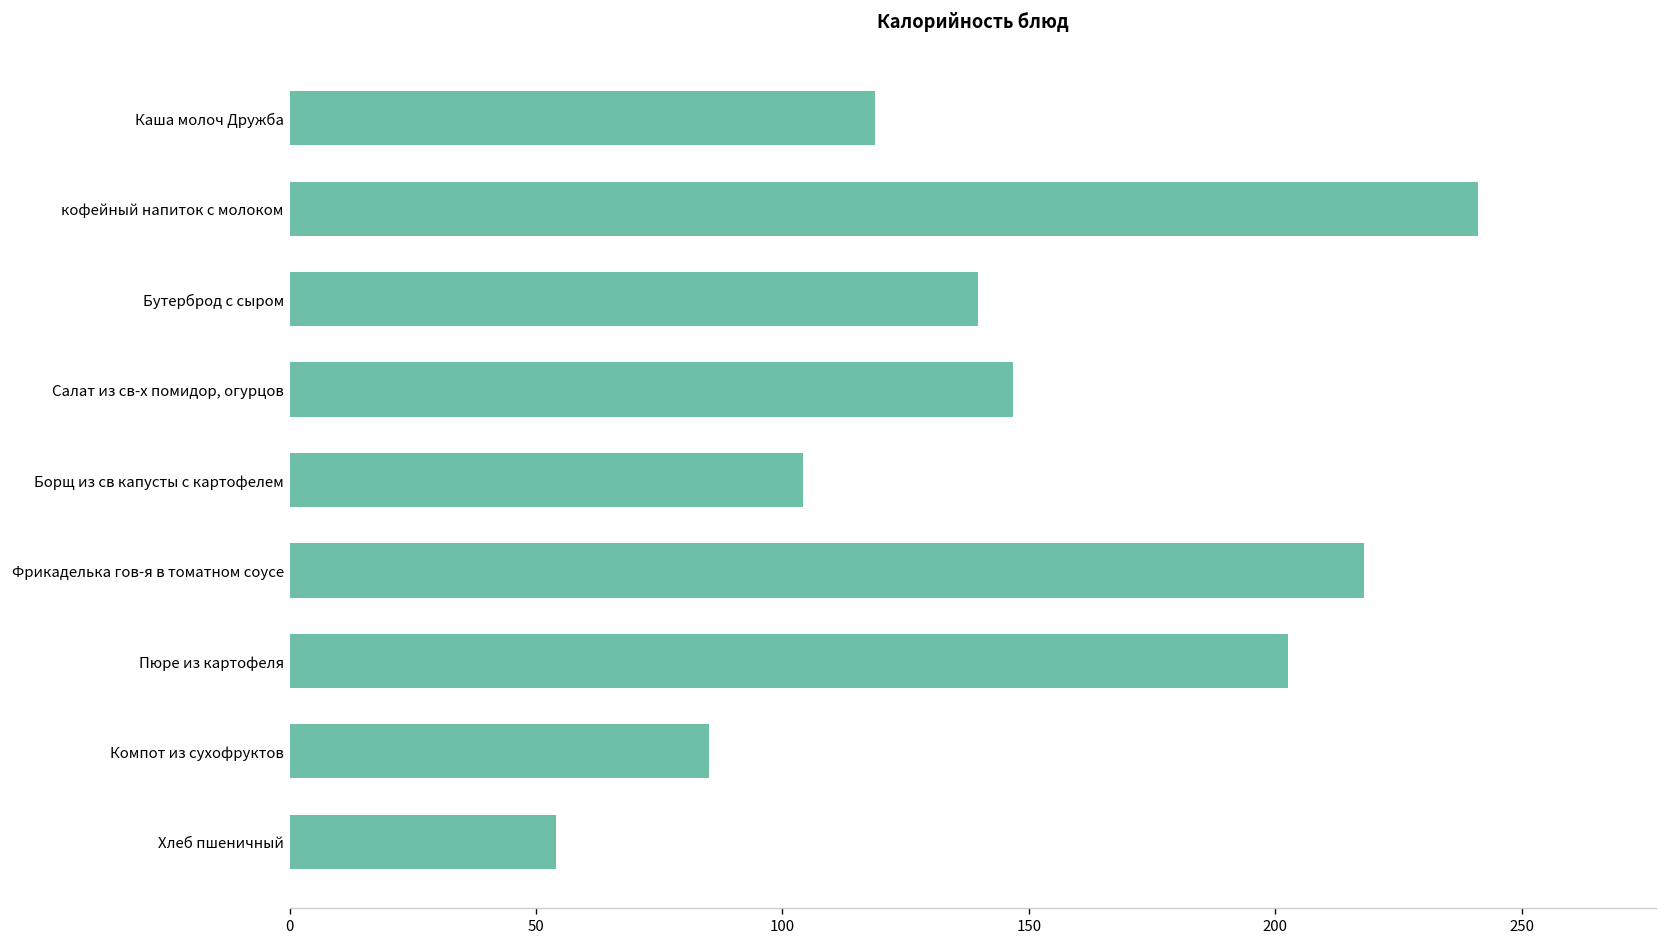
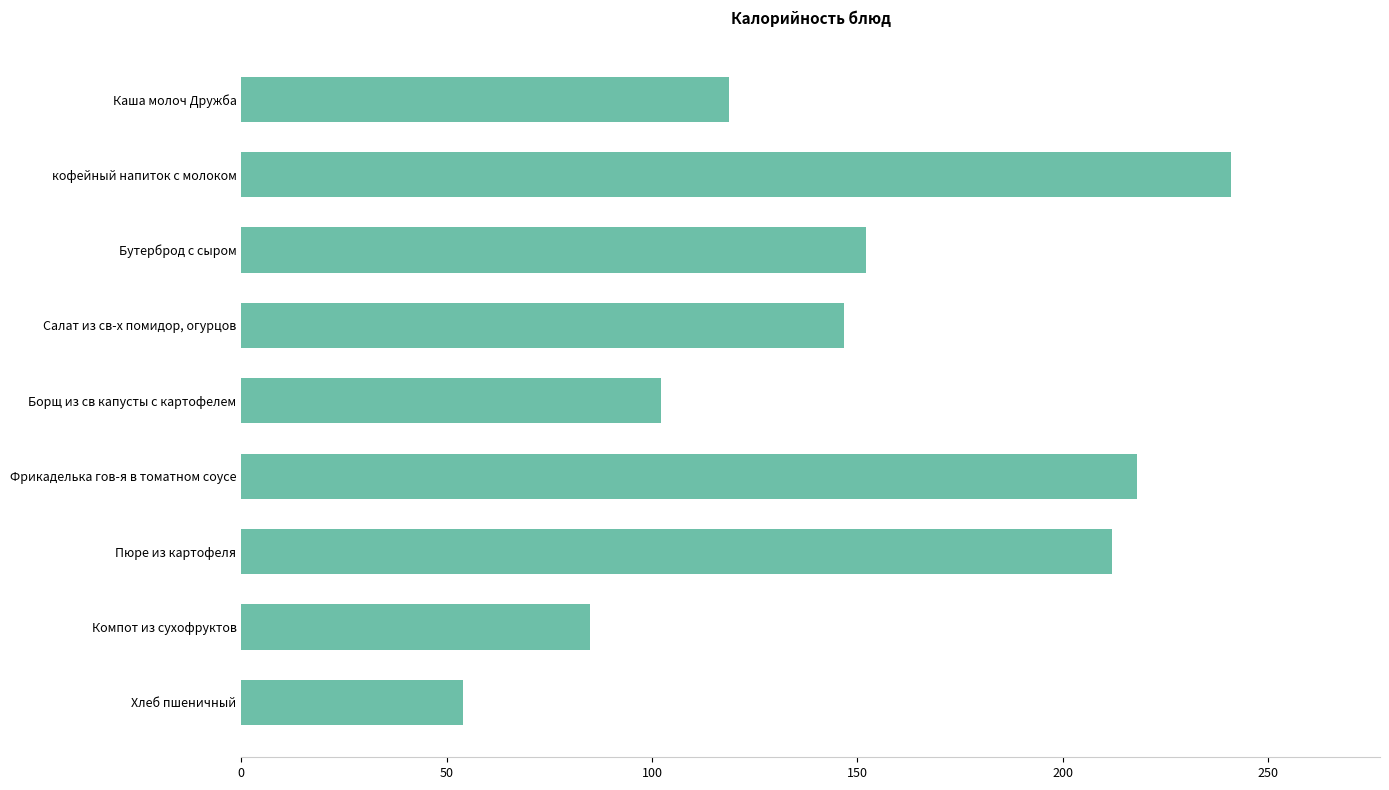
  {
    "Каша молоч Дружба": 119,
    "кофейный напиток с молоком": 241,
-   "Бутерброд с сыром": 140,
+   "Бутерброд с сыром": 152,
    "Салат из св-х помидор, огурцов": 147,
-   "Борщ из св капусты с картофелем": 104,
+   "Борщ из св капусты с картофелем": 102,
    "Фрикаделька гов-я в томатном соусе": 218,
-   "Пюре из картофеля": 203,
+   "Пюре из картофеля": 212,
    "Компот из сухофруктов": 85,
    "Хлеб пшеничный": 54
  }
